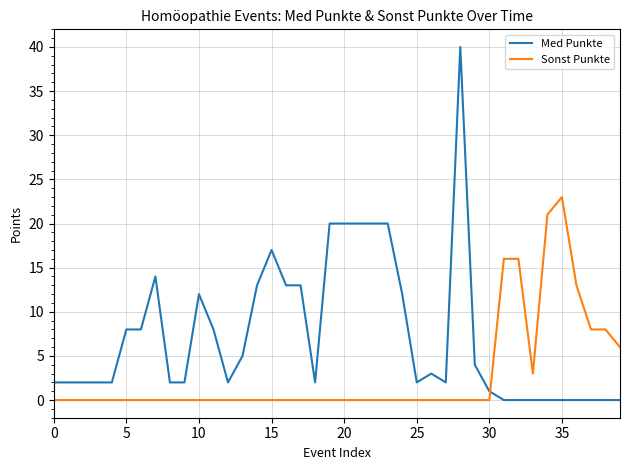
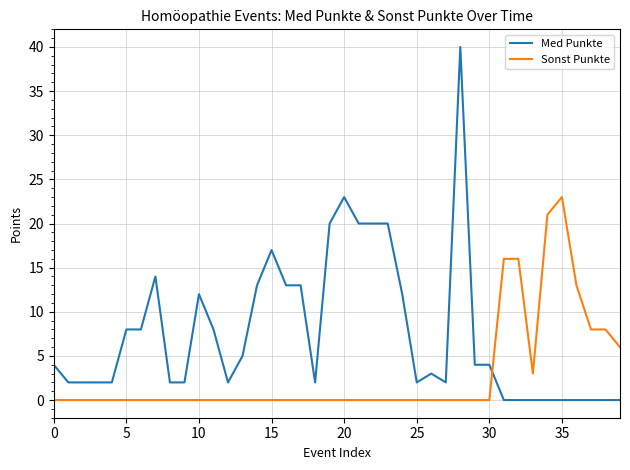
  {
    "Med Punkte": {
-     "0": 2,
+     "0": 4,
      "5": 8,
      "10": 12,
      "15": 17,
-     "20": 20,
+     "20": 23,
      "25": 2,
-     "30": 1,
+     "30": 4,
      "35": 0
    },
    "Sonst Punkte": {
      "0": 0,
      "5": 0,
      "10": 0,
      "15": 0,
      "20": 0,
      "25": 0,
      "30": 0,
      "35": 23
    }
  }
